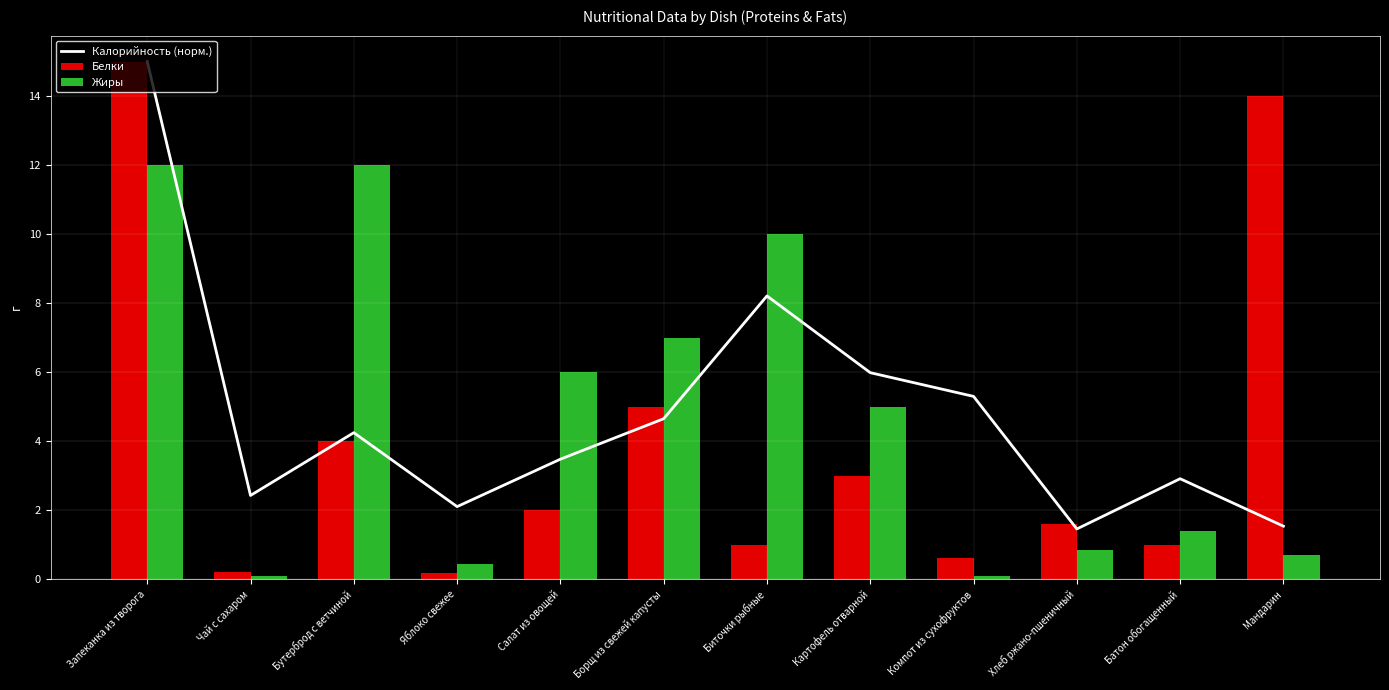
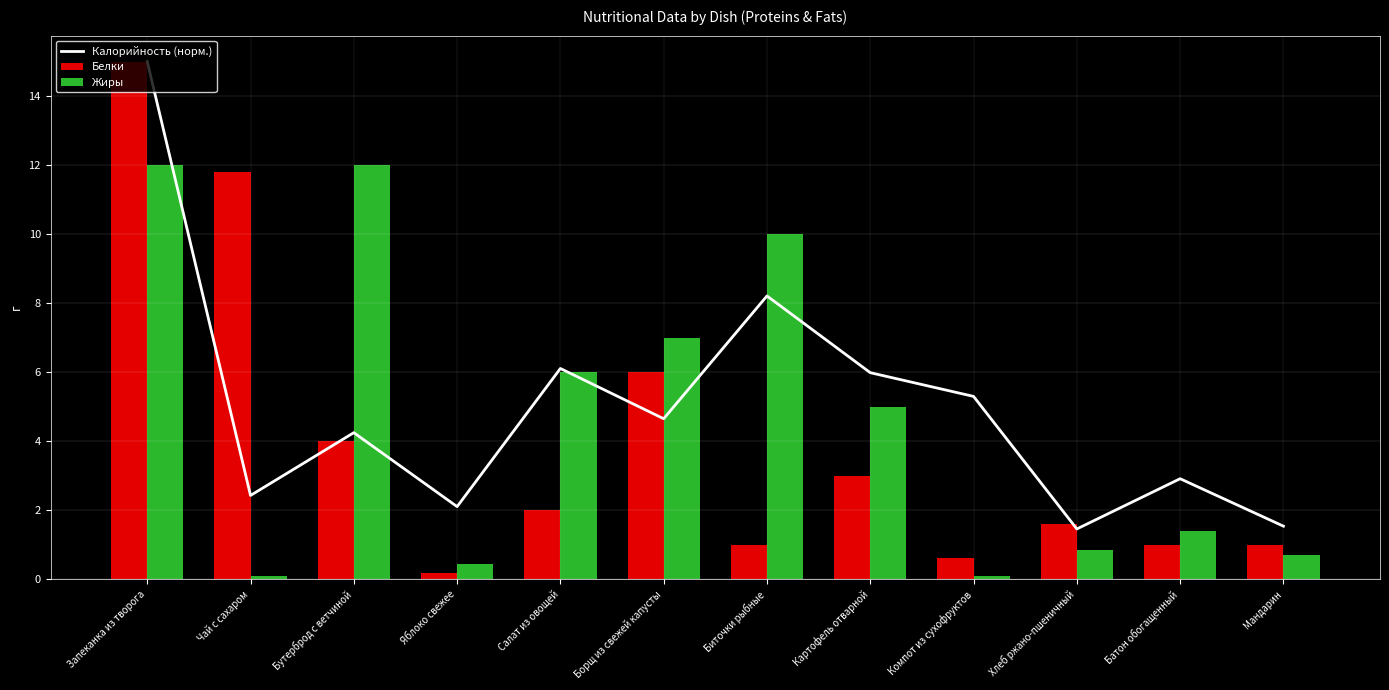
  {
    "Белки": {
-     "Чай с сахаром": 0.2,
+     "Чай с сахаром": 11.8,
      "Бутерброд с ветчиной": 4.0,
      "Яблоко свежее": 0.2,
      "Салат из овощей": 2.0,
-     "Борщ из свежей капусты": 5,
+     "Борщ из свежей капусты": 6,
      "Биточки рыбные": 1.0,
      "Картофель отварной": 3.0,
      "Компот из сухофруктов": 0.6,
      "Хлеб ржано-пшеничный": 1.6,
      "Батон обогащенный": 1.0,
-     "Мандарин": 14
+     "Мандарин": 1
    },
    "Калорийность (норм.)": {
      "Чай с сахаром": 2.4,
      "Бутерброд с ветчиной": 4.2,
      "Яблоко свежее": 2.1,
-     "Салат из овощей": 3.5,
+     "Салат из овощей": 6.1,
      "Борщ из свежей капусты": 4.6,
      "Биточки рыбные": 8.2,
      "Картофель отварной": 6.0,
      "Компот из сухофруктов": 5.3,
      "Хлеб ржано-пшеничный": 1.5,
      "Батон обогащенный": 2.9,
      "Мандарин": 1.5
    },
    "Жиры": {
      "Запеканка из творога": 12.0,
      "Чай с сахаром": 0.1,
      "Бутерброд с ветчиной": 12.0,
      "Яблоко свежее": 0.4,
      "Салат из овощей": 6.0,
      "Борщ из свежей капусты": 7.0,
      "Биточки рыбные": 10.0,
      "Картофель отварной": 5.0,
      "Компот из сухофруктов": 0.1,
      "Хлеб ржано-пшеничный": 0.9,
      "Батон обогащенный": 1.4,
      "Мандарин": 0.7
    }
  }
